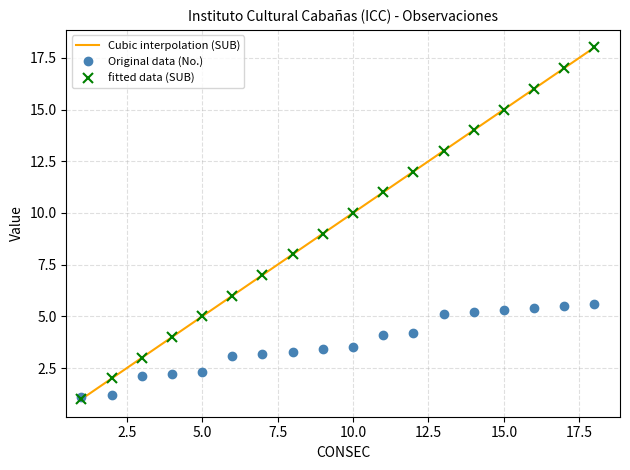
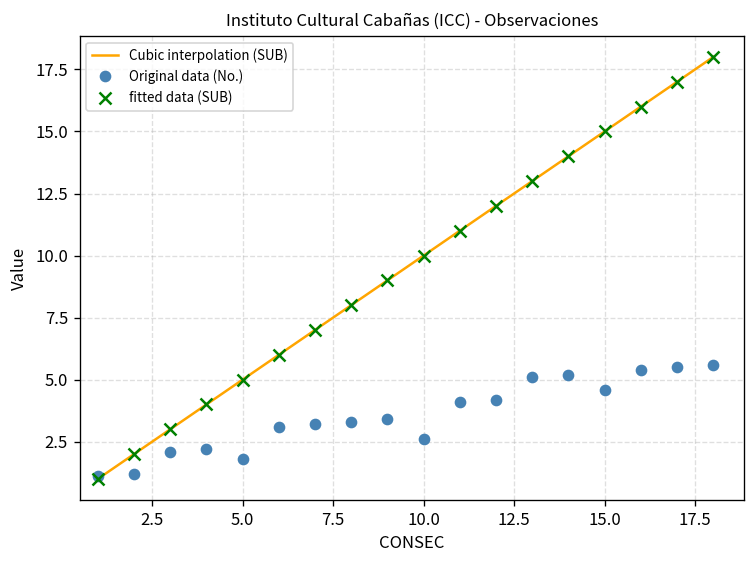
  {
    "Original data (No.)": {
-     "5.0": 2.3,
-     "10.0": 3.5,
-     "15.0": 5.3
+     "5.0": 1.8,
+     "10.0": 2.6,
+     "15.0": 4.6
    }
  }
